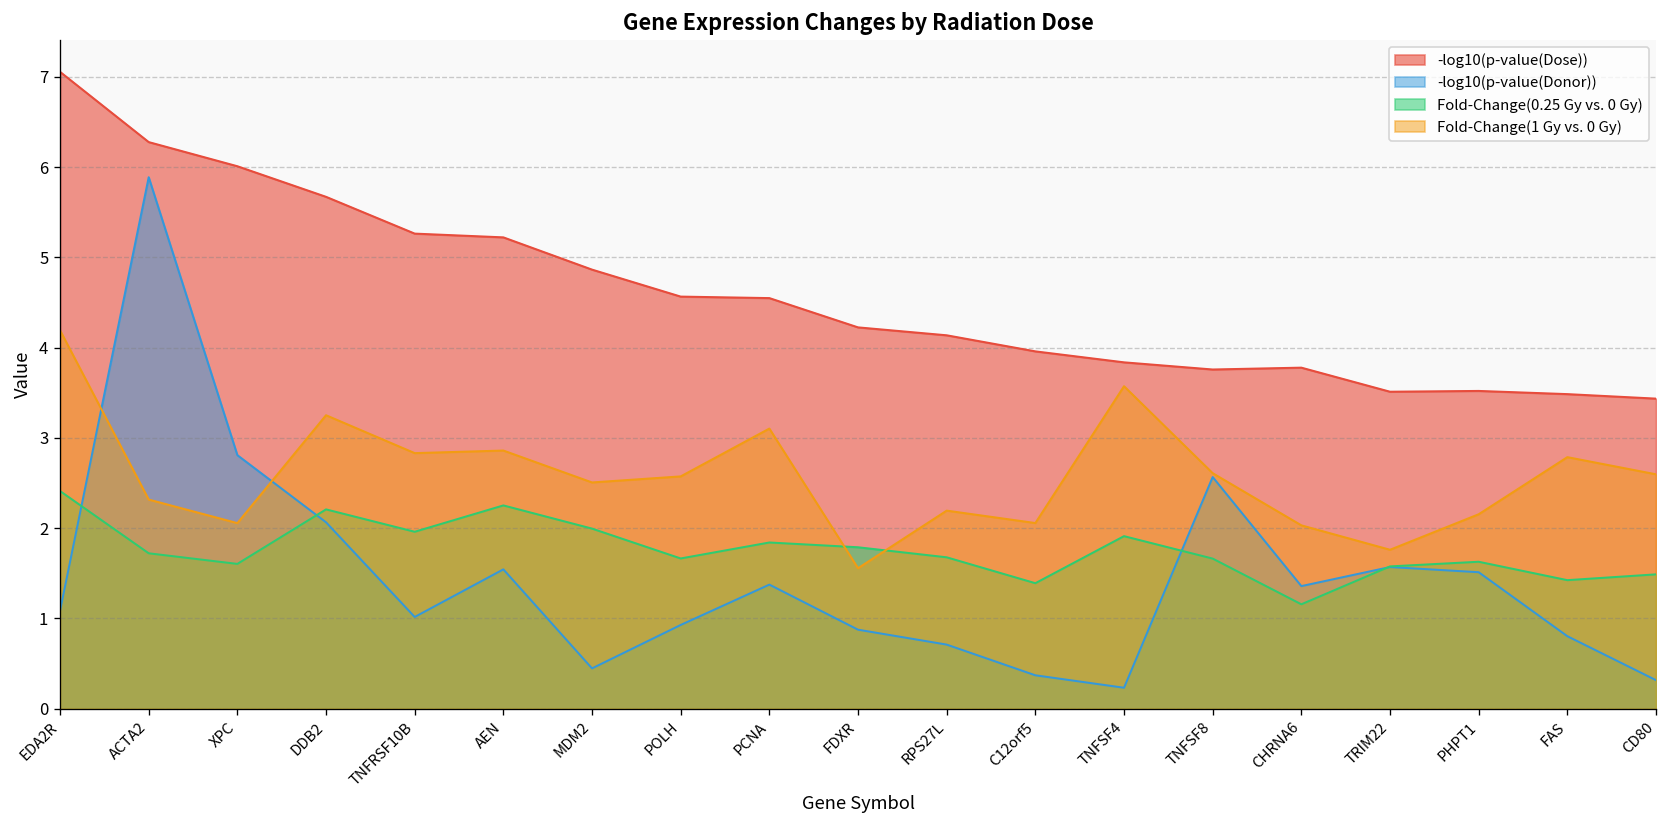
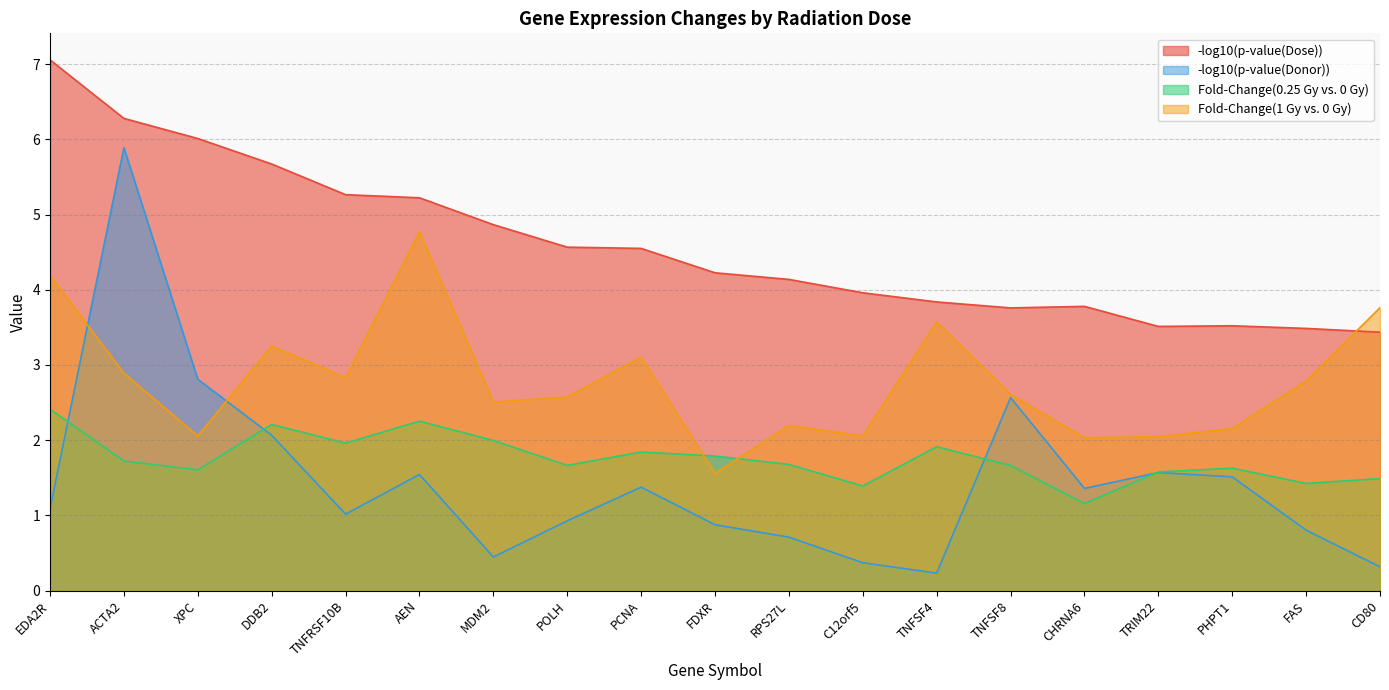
  {
    "-log10(p-value(Dose))": {
      "EDA2R": 7.1,
      "ACTA2": 6.3,
      "XPC": 6.0,
      "DDB2": 5.7,
      "TNFRSF10B": 5.3,
      "AEN": 5.2,
      "MDM2": 4.9,
      "POLH": 4.6,
      "PCNA": 4.5,
      "FDXR": 4.2,
      "RPS27L": 4.1,
      "C12orf5": 4.0,
      "TNFSF4": 3.8,
      "TNFSF8": 3.8,
      "CHRNA6": 3.8,
      "TRIM22": 3.5,
      "PHPT1": 3.5,
      "FAS": 3.5,
      "CD80": 3.4
    },
    "-log10(p-value(Donor))": {
      "EDA2R": 1.1,
      "ACTA2": 5.9,
      "XPC": 2.8,
      "DDB2": 2.1,
      "TNFRSF10B": 1.0,
      "AEN": 1.5,
      "MDM2": 0.4,
      "POLH": 0.9,
      "PCNA": 1.4,
      "FDXR": 0.9,
      "RPS27L": 0.7,
      "C12orf5": 0.4,
      "TNFSF4": 0.2,
      "TNFSF8": 2.6,
      "CHRNA6": 1.4,
      "PHPT1": 1.5,
      "FAS": 0.8,
      "CD80": 0.3
    },
    "Fold-Change(0.25 Gy vs. 0 Gy)": {
      "EDA2R": 2.4,
      "ACTA2": 1.7,
      "XPC": 1.6,
      "DDB2": 2.2,
      "TNFRSF10B": 2.0,
      "AEN": 2.3,
      "MDM2": 2.0,
      "POLH": 1.7,
      "PCNA": 1.8,
      "FDXR": 1.8,
      "RPS27L": 1.7,
      "C12orf5": 1.4,
      "TNFSF4": 1.9,
      "TNFSF8": 1.7,
      "CHRNA6": 1.2,
      "PHPT1": 1.6,
      "FAS": 1.4,
      "CD80": 1.5
    },
    "Fold-Change(1 Gy vs. 0 Gy)": {
      "EDA2R": 4.2,
-     "ACTA2": 2.3,
+     "ACTA2": 2.9,
      "XPC": 2.1,
      "DDB2": 3.3,
      "TNFRSF10B": 2.8,
-     "AEN": 2.9,
+     "AEN": 4.8,
      "MDM2": 2.5,
      "POLH": 2.6,
      "PCNA": 3.1,
      "FDXR": 1.6,
      "RPS27L": 2.2,
      "C12orf5": 2.1,
      "TNFSF4": 3.6,
      "TNFSF8": 2.6,
      "CHRNA6": 2.0,
-     "TRIM22": 1.8,
+     "TRIM22": 2.0,
      "PHPT1": 2.2,
      "FAS": 2.8,
-     "CD80": 2.6
+     "CD80": 3.8
    }
  }
